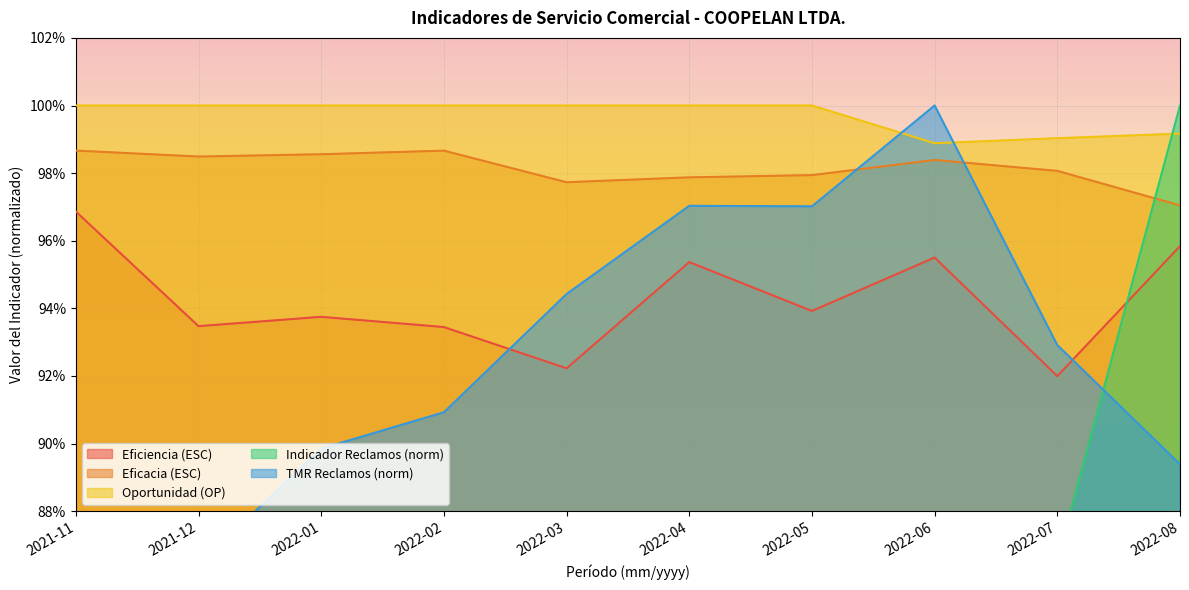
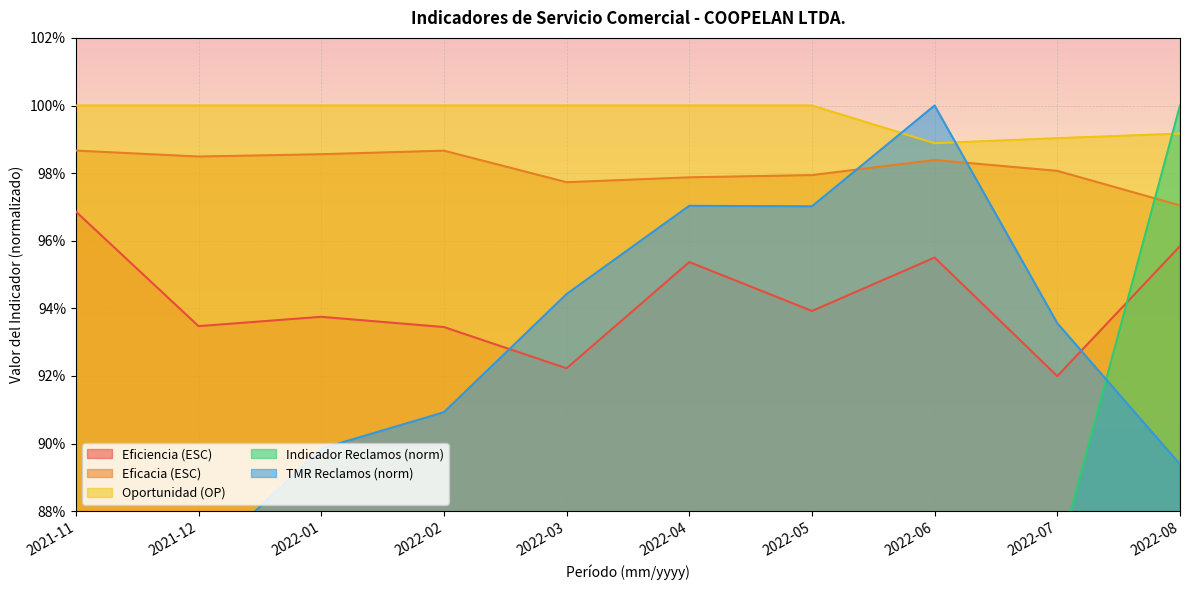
  {
    "Indicador Reclamos (norm)": {
      "2022-08": "100.0%"
    },
    "TMR Reclamos (norm)": {
      "2022-02": "90.9%",
      "2022-03": "94.4%",
      "2022-04": "97.0%",
      "2022-05": "97.0%",
      "2022-06": "100.0%",
-     "2022-07": "92.9%",
+     "2022-07": "93.6%",
      "2022-08": "89.4%"
    }
  }
